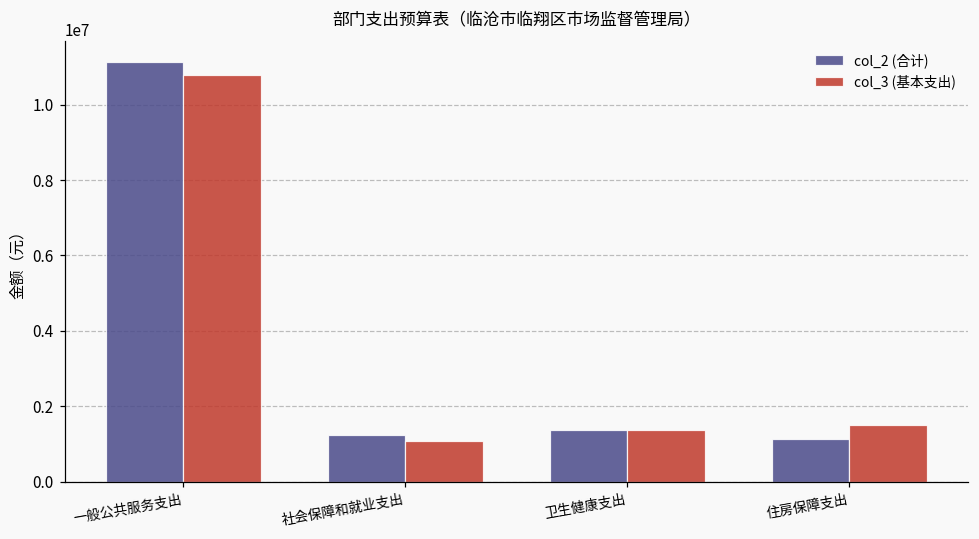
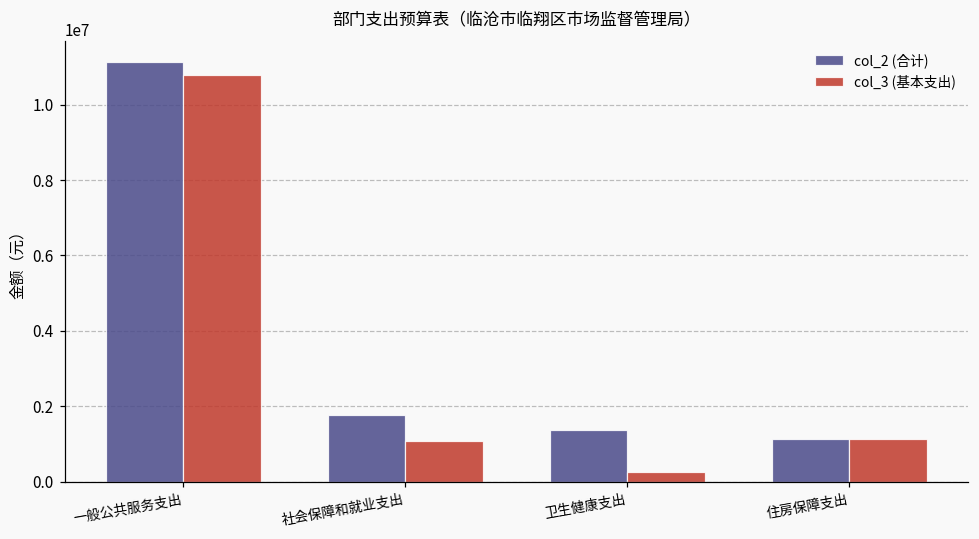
  {
    "col_2 (合计)": {
      "一般公共服务支出": 11100000,
-     "社会保障和就业支出": 1200000,
+     "社会保障和就业支出": 1800000,
      "卫生健康支出": 1400000,
      "住房保障支出": 1100000
    },
    "col_3 (基本支出)": {
      "一般公共服务支出": 10800000,
      "社会保障和就业支出": 1100000,
-     "卫生健康支出": 1400000,
-     "住房保障支出": 1500000
+     "卫生健康支出": 300000,
+     "住房保障支出": 1100000
    }
  }
